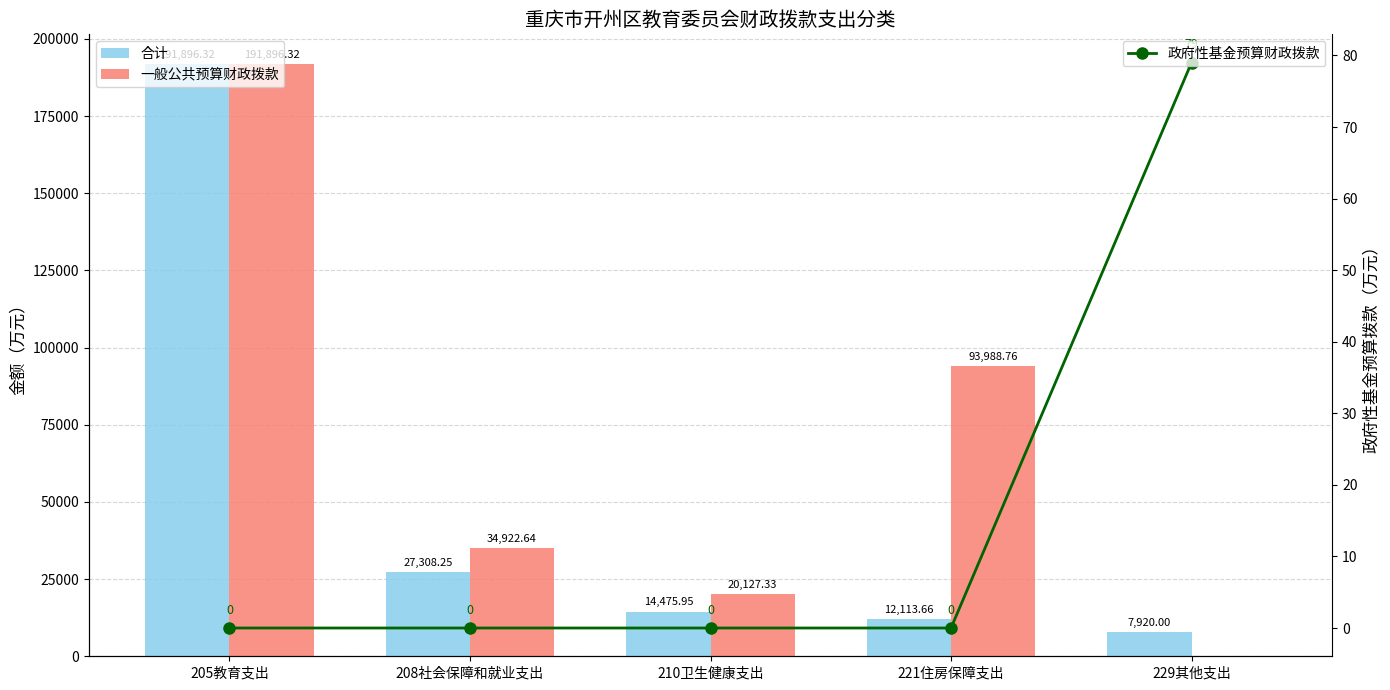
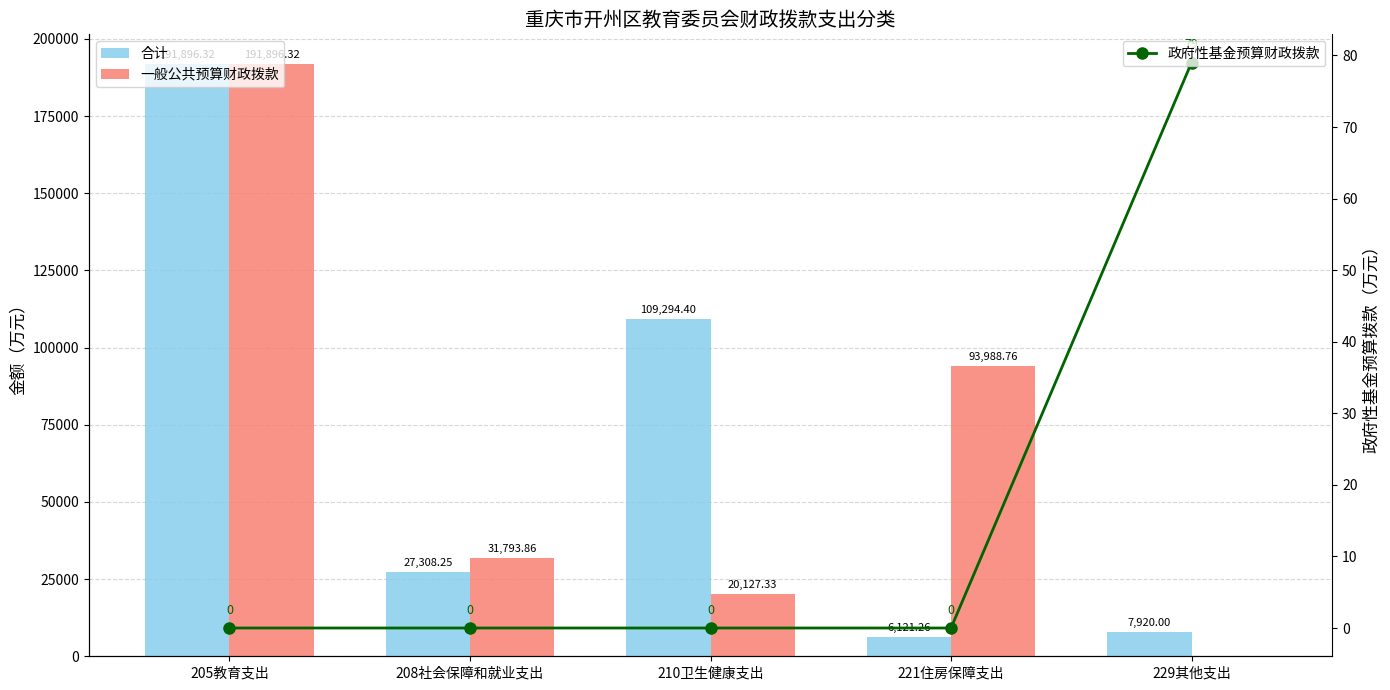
  {
    "合计": {
      "208社会保障和就业支出": "27,308.25",
-     "210卫生健康支出": "14,475.95",
-     "221住房保障支出": "12,113.66",
+     "210卫生健康支出": "109,294.40",
+     "221住房保障支出": "6,121.26",
      "229其他支出": "7,920.00"
    },
    "一般公共预算财政拨款": {
-     "208社会保障和就业支出": "34,922.64",
+     "208社会保障和就业支出": "31,793.86",
      "210卫生健康支出": "20,127.33",
      "221住房保障支出": "93,988.76"
    },
    "政府性基金预算财政拨款": {
      "205教育支出": "0",
      "208社会保障和就业支出": "0",
      "210卫生健康支出": "0",
      "221住房保障支出": "0"
    }
  }
